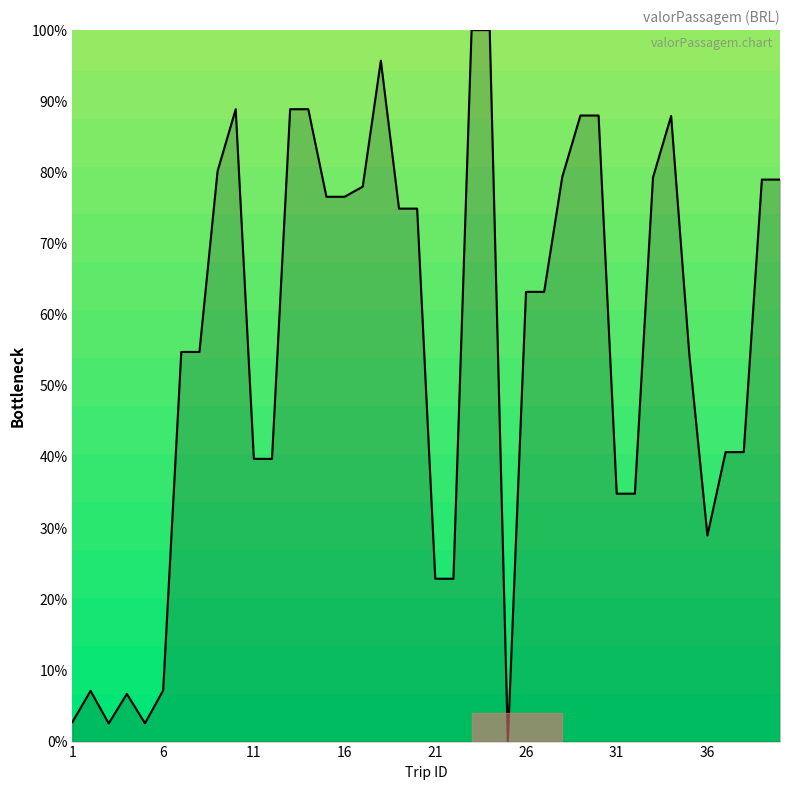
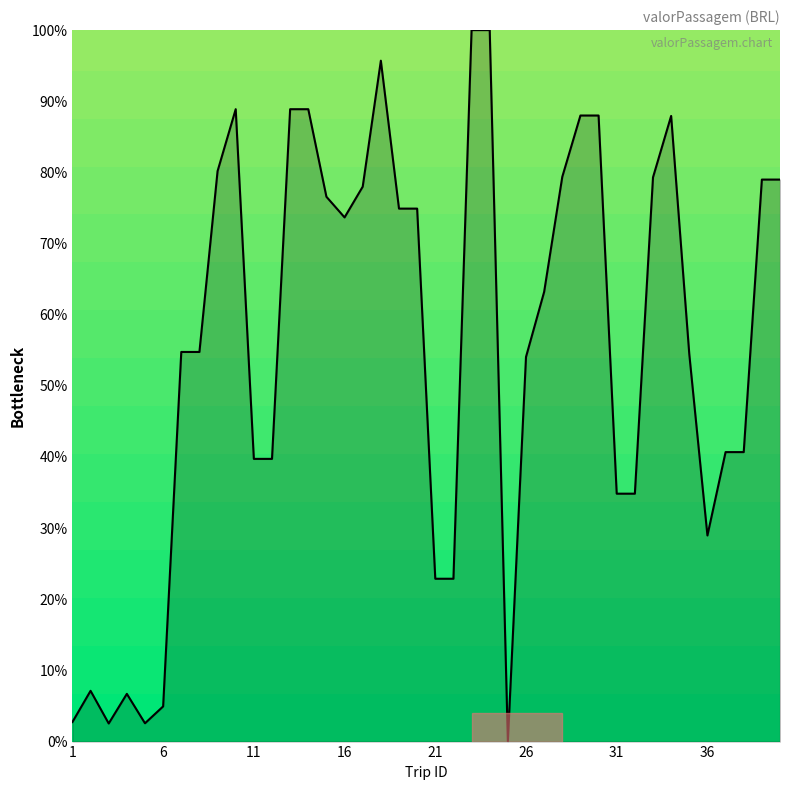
  {
    "1": "3%",
-   "6": "7%",
+   "6": "5%",
    "11": "40%",
-   "16": "77%",
+   "16": "74%",
    "21": "23%",
-   "26": "63%",
+   "26": "54%",
    "31": "35%",
    "36": "29%"
  }
